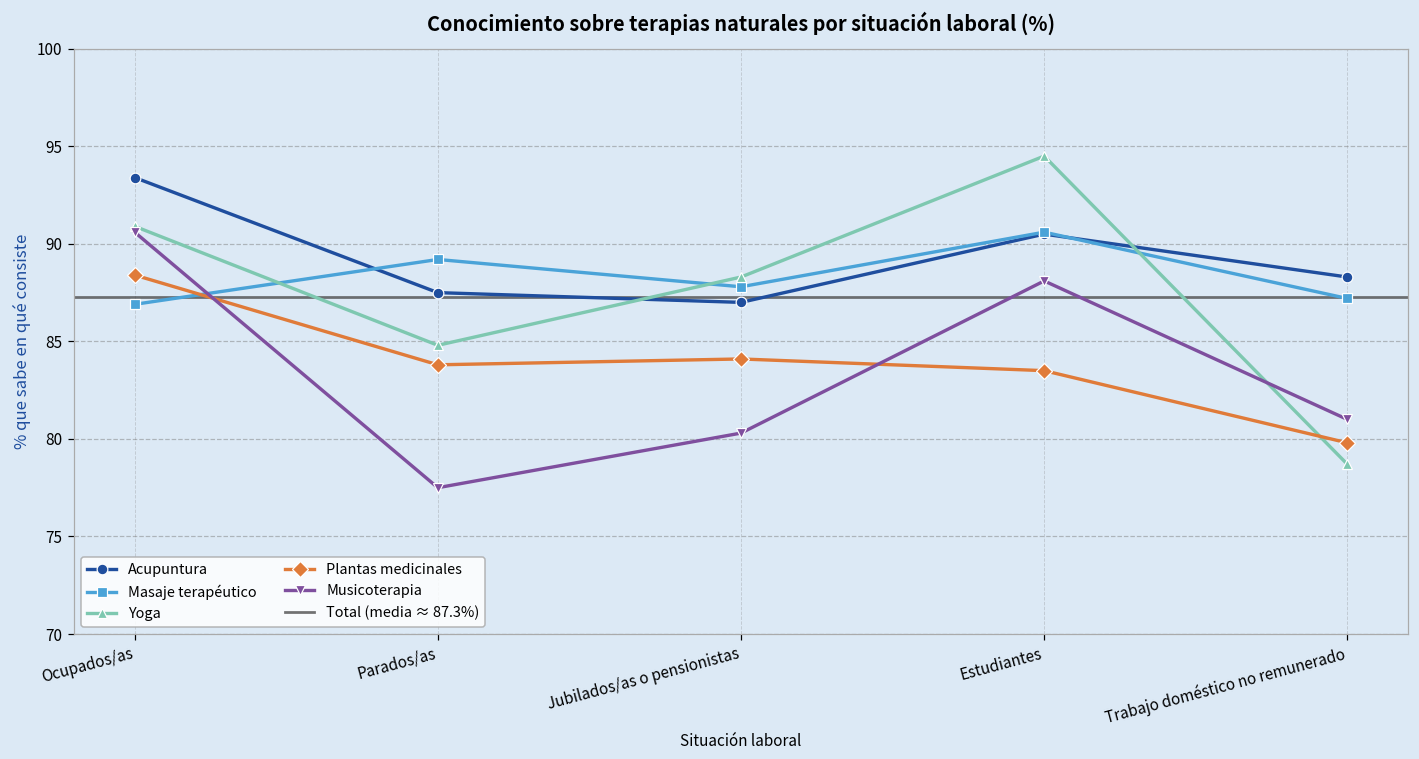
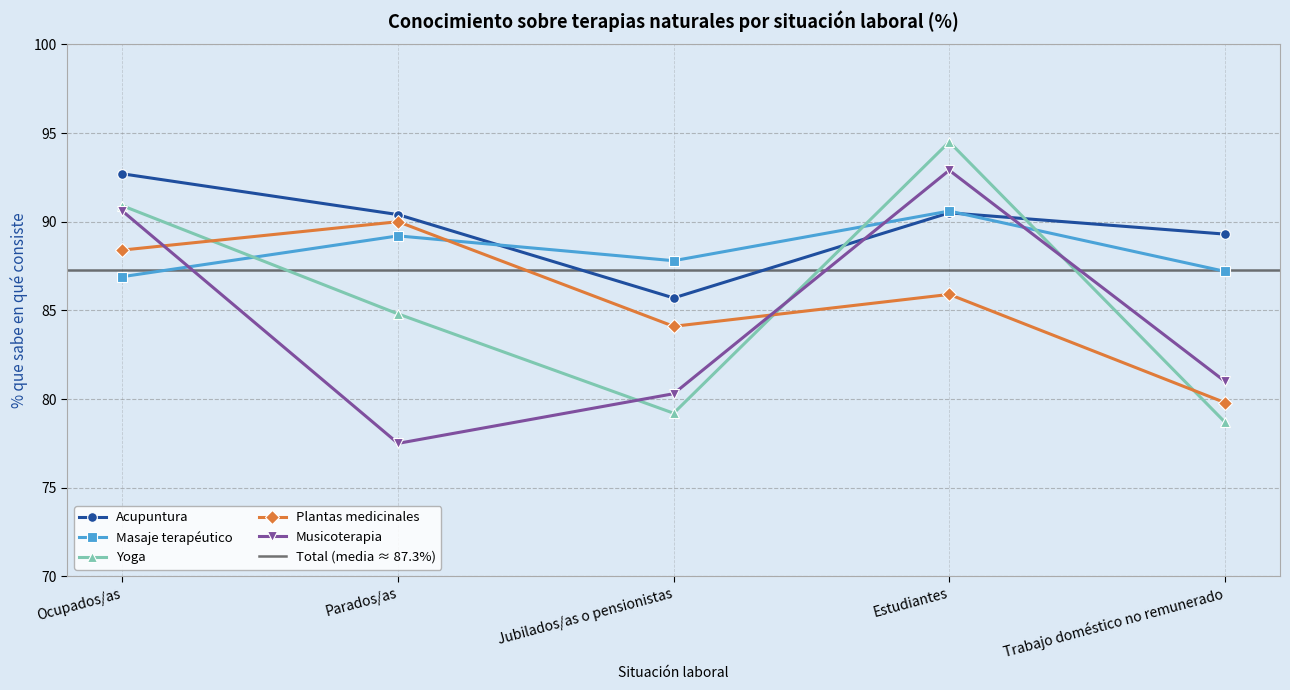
  {
    "Acupuntura": {
-     "Ocupados/as": 93.4,
-     "Parados/as": 87.5,
-     "Jubilados/as o pensionistas": 87.0,
-     "Trabajo doméstico no remunerado": 88.3
+     "Ocupados/as": 92.7,
+     "Parados/as": 90.4,
+     "Jubilados/as o pensionistas": 85.7,
+     "Trabajo doméstico no remunerado": 89.3
    },
    "Masaje terapéutico": {
      "Ocupados/as": 86.9,
      "Parados/as": 89.2,
      "Jubilados/as o pensionistas": 87.8,
      "Trabajo doméstico no remunerado": 87.2
    },
    "Yoga": {
      "Ocupados/as": 90.9,
      "Parados/as": 84.8,
-     "Jubilados/as o pensionistas": 88.3,
+     "Jubilados/as o pensionistas": 79.2,
      "Estudiantes": 94.5,
      "Trabajo doméstico no remunerado": 78.7
    },
    "Plantas medicinales": {
      "Ocupados/as": 88.4,
-     "Parados/as": 83.8,
+     "Parados/as": 90.0,
      "Jubilados/as o pensionistas": 84.1,
-     "Estudiantes": 83.5,
+     "Estudiantes": 85.9,
      "Trabajo doméstico no remunerado": 79.8
    },
    "Musicoterapia": {
      "Ocupados/as": 90.6,
      "Parados/as": 77.5,
      "Jubilados/as o pensionistas": 80.3,
-     "Estudiantes": 88.1,
+     "Estudiantes": 92.9,
      "Trabajo doméstico no remunerado": 81.0
    }
  }
